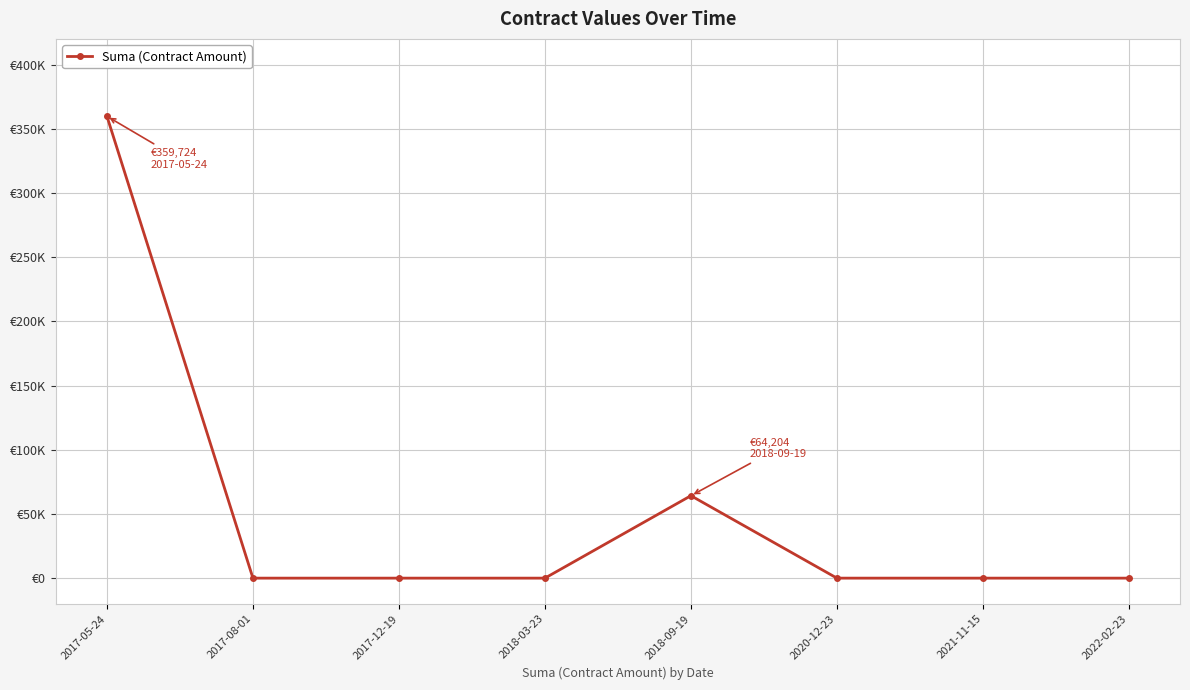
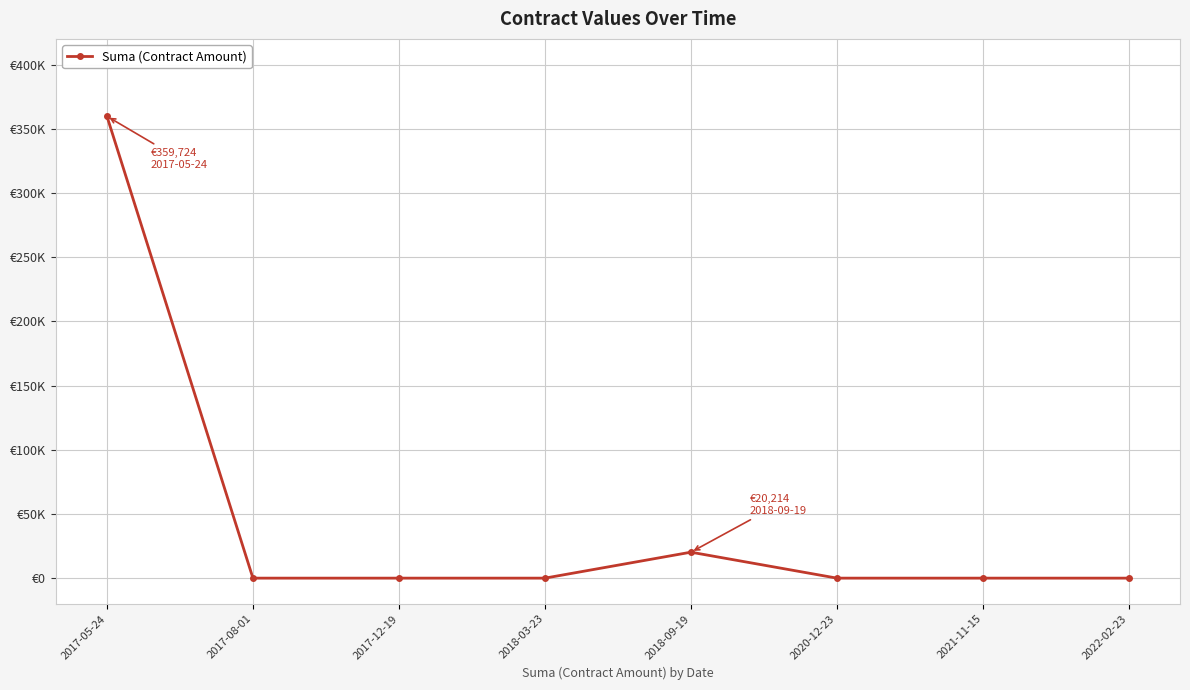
  {
    "2017-05-24": "€359,724",
-   "2018-09-19": "€64,204"
+   "2018-09-19": "€20,214"
  }
